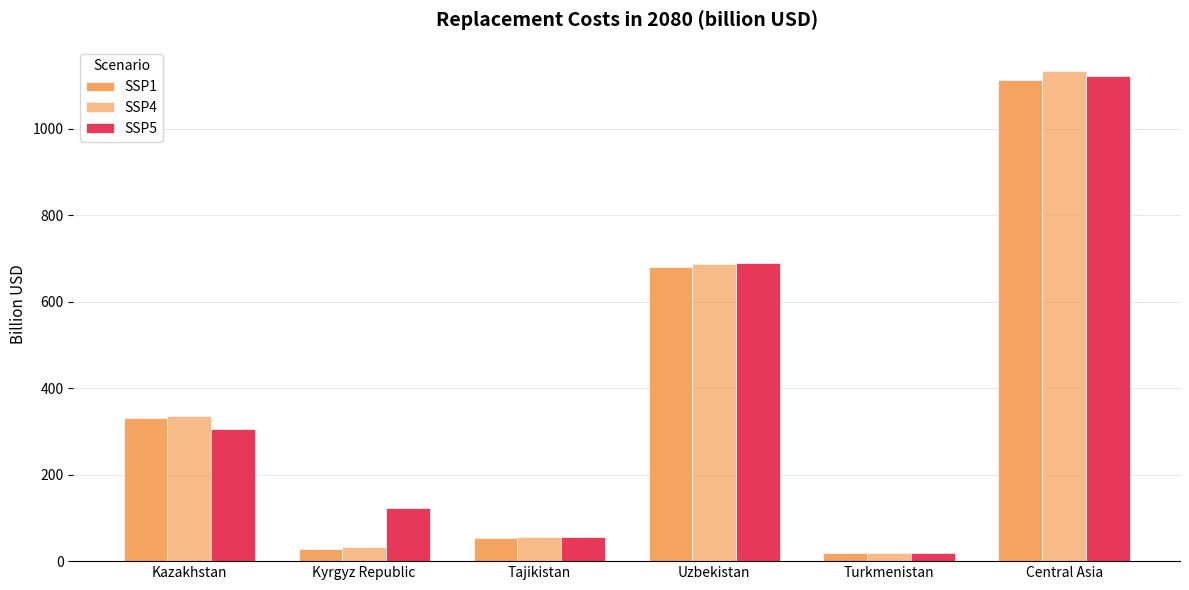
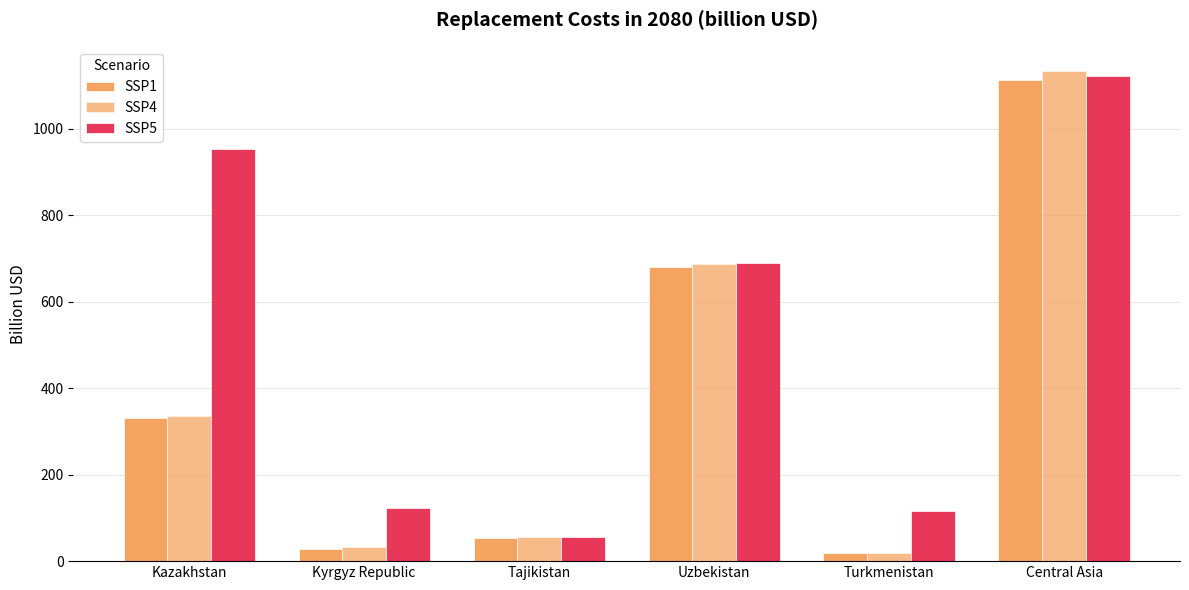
  {
    "SSP5": {
-     "Kazakhstan": 310,
+     "Kazakhstan": 950,
      "Kyrgyz Republic": 120,
      "Tajikistan": 60,
      "Uzbekistan": 690,
-     "Turkmenistan": 20,
+     "Turkmenistan": 120,
      "Central Asia": 1120
    }
  }
